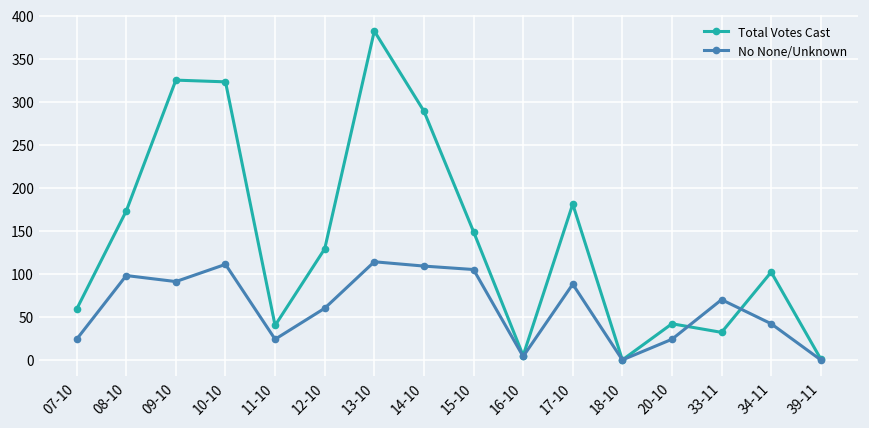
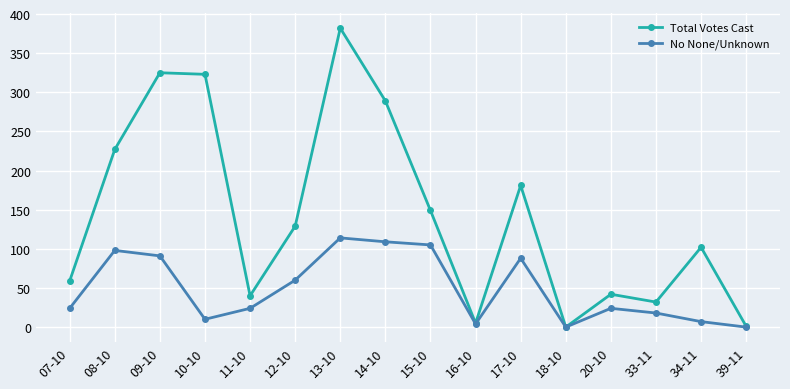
  {
    "Total Votes Cast": {
      "07-10": 60,
-     "08-10": 170,
+     "08-10": 230,
      "09-10": 330,
      "10-10": 320,
      "11-10": 40,
      "12-10": 130,
      "13-10": 380,
      "14-10": 290,
      "15-10": 150,
      "17-10": 180,
      "20-10": 40,
      "33-11": 30,
      "34-11": 100
    },
    "No None/Unknown": {
      "07-10": 20,
      "08-10": 100,
      "09-10": 90,
-     "10-10": 110,
+     "10-10": 10,
      "11-10": 20,
      "12-10": 60,
      "13-10": 110,
      "14-10": 110,
      "15-10": 110,
      "17-10": 90,
      "20-10": 20,
-     "33-11": 70,
-     "34-11": 40
+     "33-11": 20,
+     "34-11": 10
    }
  }
